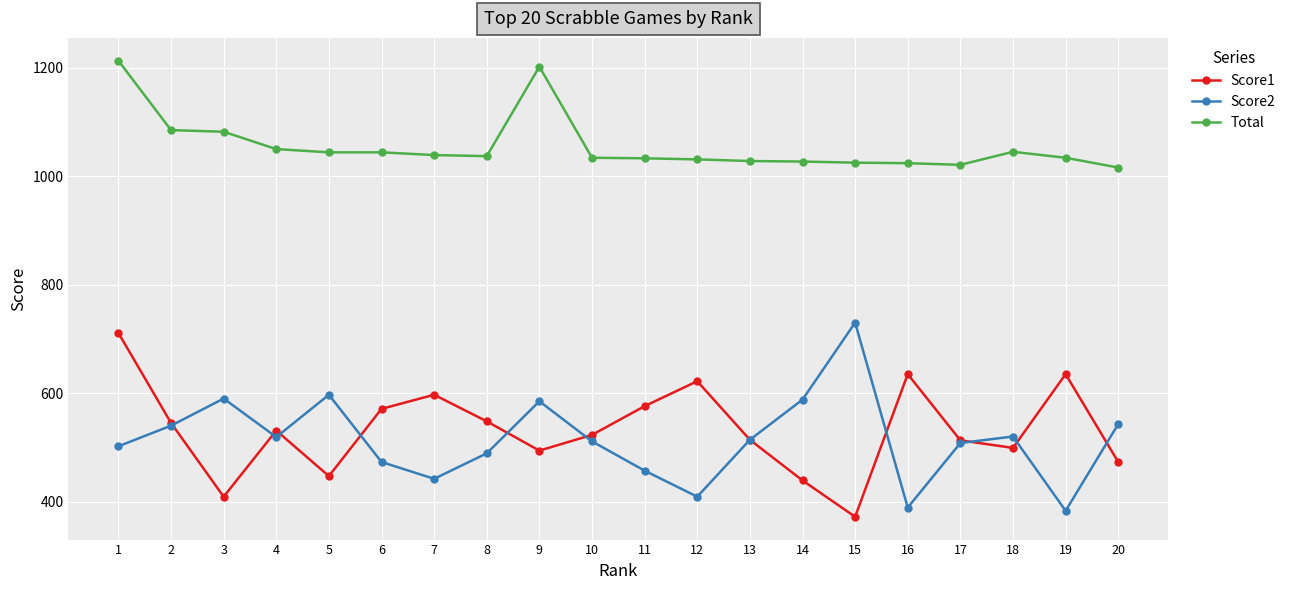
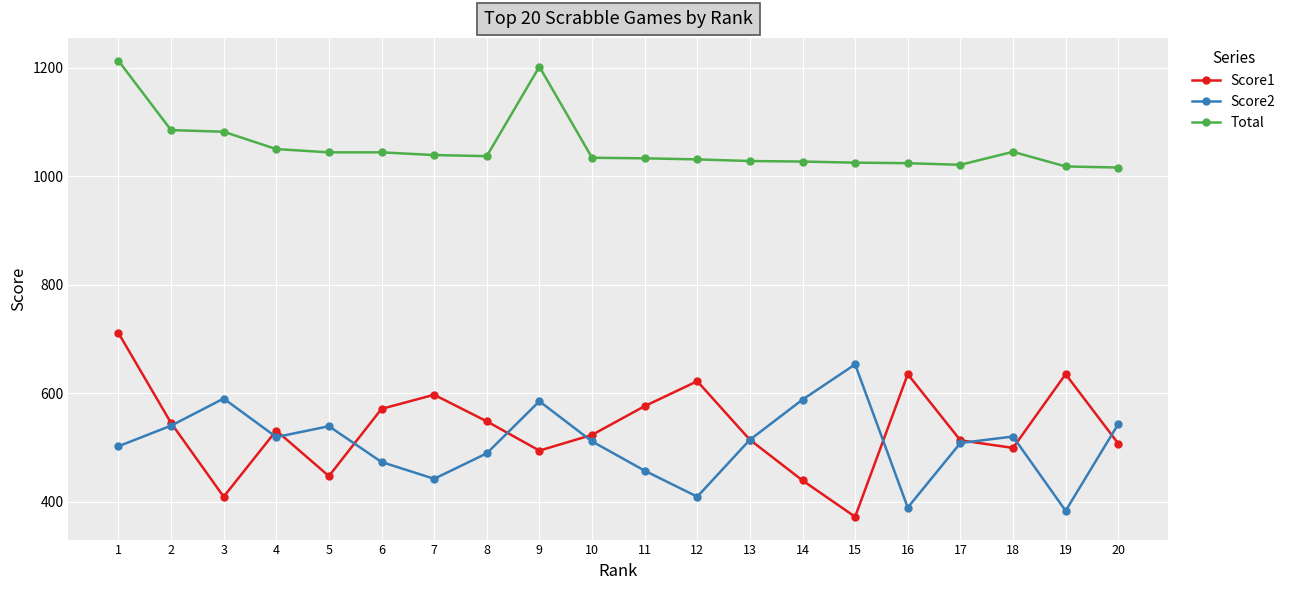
  {
    "Score1": {
      "1": 710,
      "2": 550,
      "3": 410,
      "4": 530,
      "5": 450,
      "6": 570,
      "7": 600,
      "8": 550,
      "9": 490,
      "10": 520,
      "11": 580,
      "12": 620,
      "14": 440,
      "15": 370,
      "16": 640,
      "17": 510,
      "18": 500,
      "19": 640,
-     "20": 470
+     "20": 510
    },
    "Score2": {
      "1": 500,
      "2": 540,
      "3": 590,
      "4": 520,
-     "5": 600,
+     "5": 540,
      "6": 470,
      "7": 440,
      "8": 490,
      "9": 590,
      "10": 510,
      "11": 460,
      "12": 410,
      "14": 590,
-     "15": 730,
+     "15": 650,
      "16": 390,
      "17": 510,
      "18": 520,
      "19": 380,
      "20": 540
    },
    "Total": {
      "1": 1210,
      "2": 1090,
      "3": 1080,
      "4": 1050,
      "5": 1040,
      "6": 1040,
      "7": 1040,
      "8": 1040,
      "9": 1200,
      "10": 1030,
      "11": 1030,
      "12": 1030,
      "13": 1030,
      "14": 1030,
      "15": 1030,
      "16": 1020,
      "17": 1020,
      "18": 1050,
-     "19": 1030,
+     "19": 1020,
      "20": 1020
    }
  }
